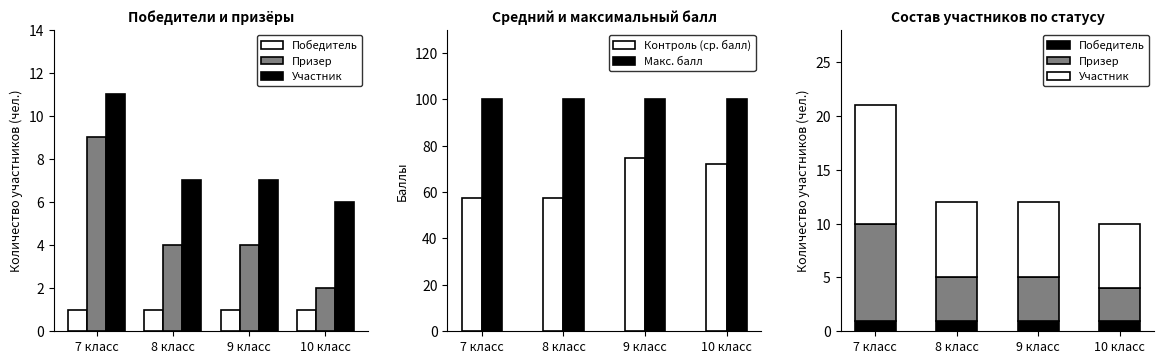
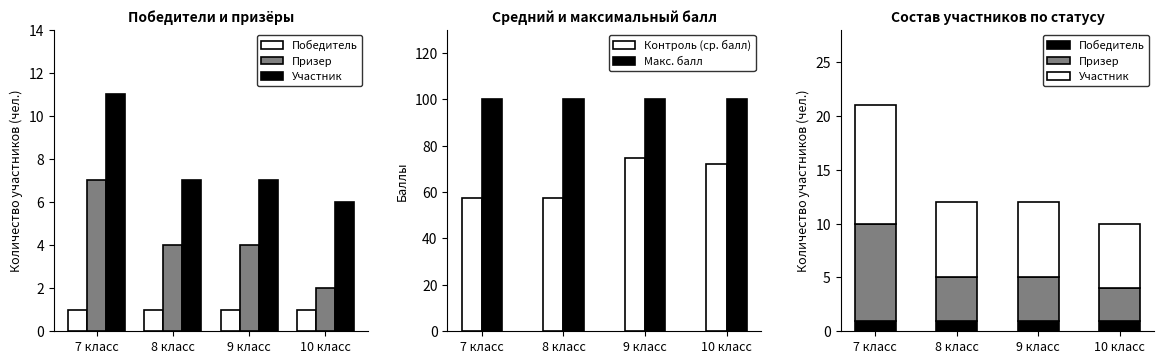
  {
    "Победители и призёры": {
      "Призер": {
-       "7 класс": 9,
+       "7 класс": 7,
        "8 класс": 4,
        "9 класс": 4,
        "10 класс": 2
      }
    },
    "Средний и максимальный балл": {
      "Контроль (ср. балл)": {
        "7 класс": 57,
        "8 класс": 58,
        "9 класс": 75,
        "10 класс": 72
      },
      "Макс. балл": {
        "7 класс": 100,
        "8 класс": 100,
        "9 класс": 100,
        "10 класс": 100
      }
    },
    "Состав участников по статусу": {
      "Победитель": {
        "7 класс": 1.0,
        "8 класс": 1.0,
        "9 класс": 1.0,
        "10 класс": 1.0
      },
      "Призер": {
        "7 класс": 9.0,
        "8 класс": 4.0,
        "9 класс": 4.0,
        "10 класс": 3.0
      },
      "Участник": {
        "7 класс": 11.0,
        "8 класс": 7.0,
        "9 класс": 7.0,
        "10 класс": 6.0
      }
    }
  }
